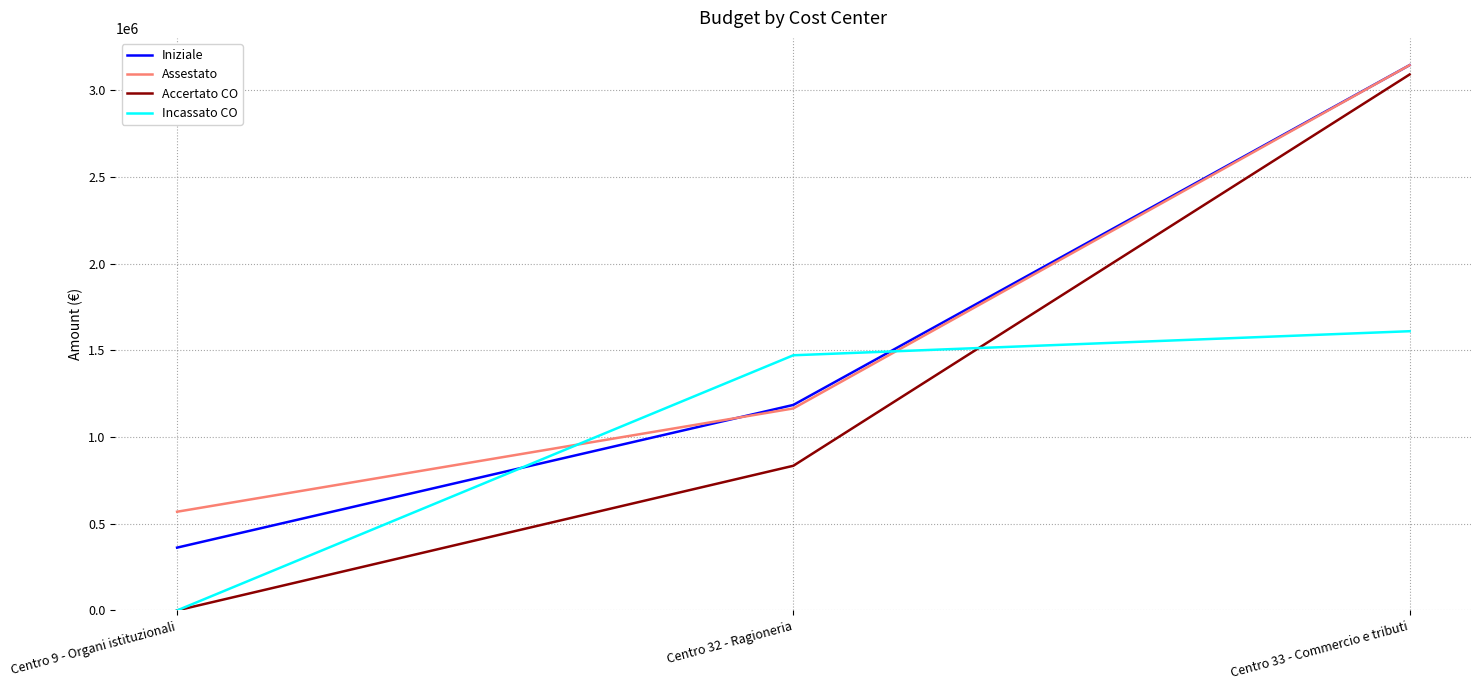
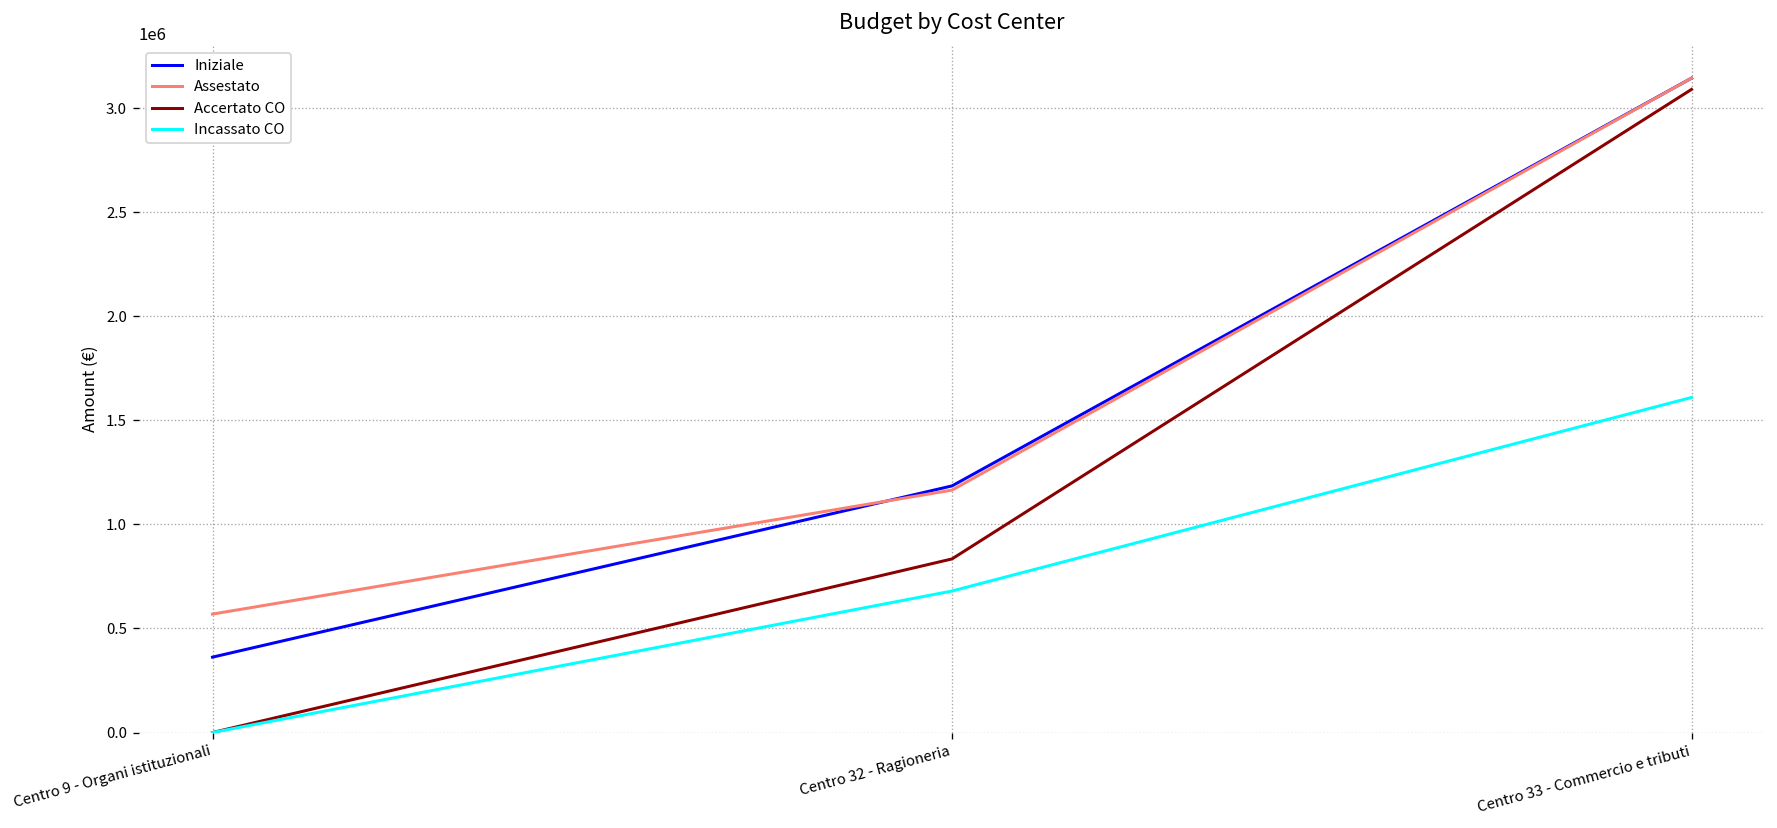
  {
    "Iniziale": {
      "Centro 9 - Organi istituzionali": 360000,
      "Centro 32 - Ragioneria": 1180000
    },
    "Assestato": {
      "Centro 9 - Organi istituzionali": 570000,
      "Centro 32 - Ragioneria": 1160000
    },
    "Accertato CO": {
      "Centro 32 - Ragioneria": 830000,
      "Centro 33 - Commercio e tributi": 3090000
    },
    "Incassato CO": {
-     "Centro 32 - Ragioneria": 1470000,
+     "Centro 32 - Ragioneria": 680000,
      "Centro 33 - Commercio e tributi": 1610000
    }
  }
